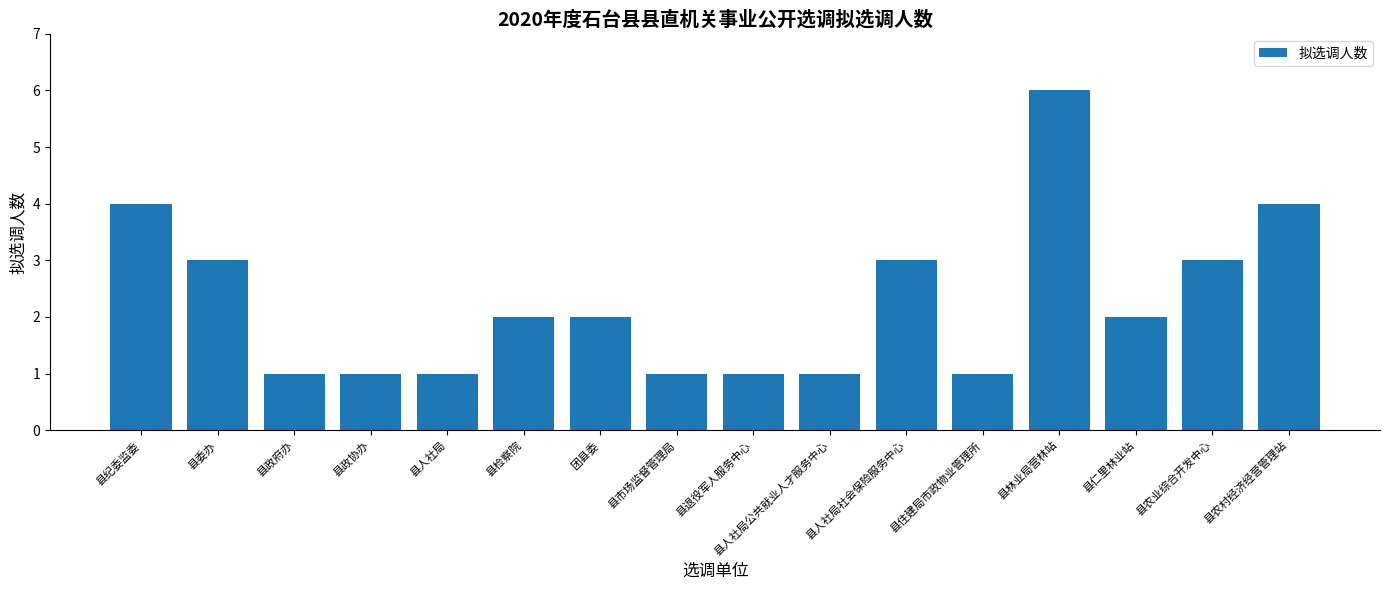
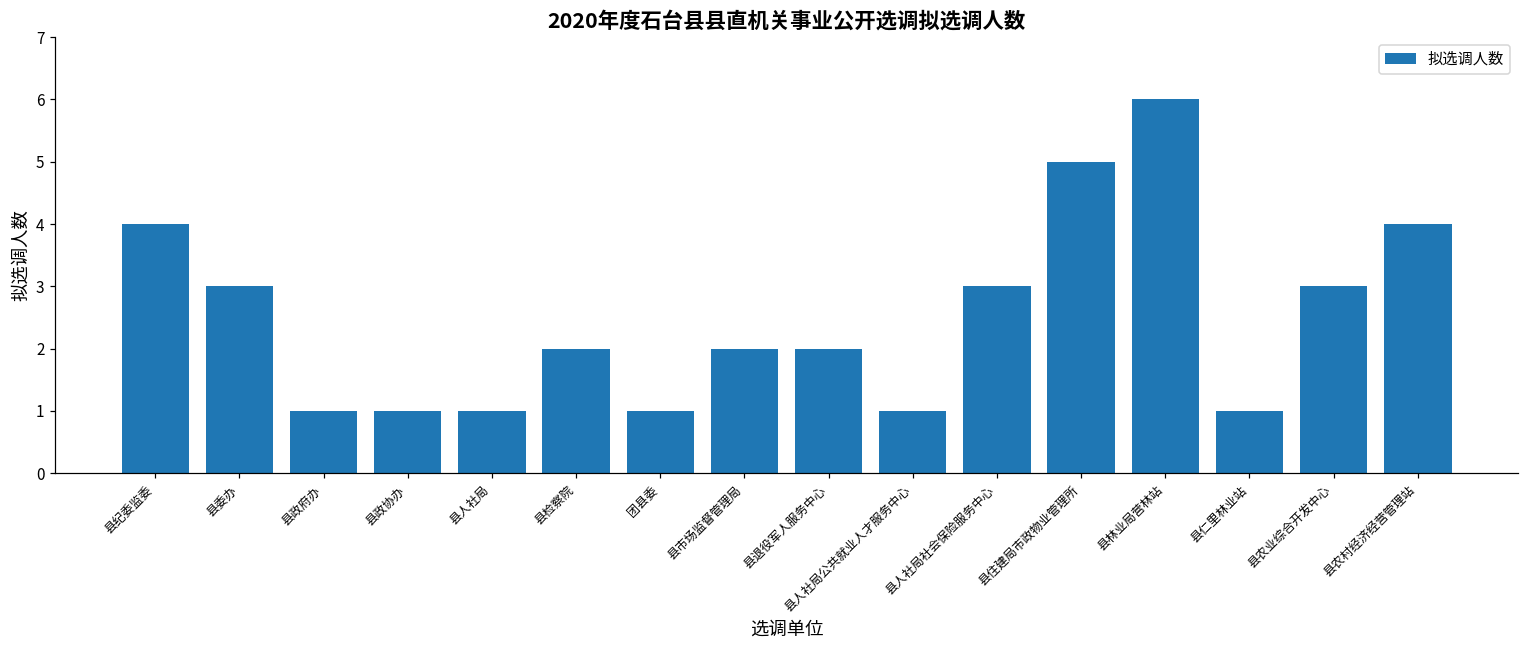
  {
    "县纪委监委": 4,
    "县委办": 3,
    "县政府办": 1,
    "县政协办": 1,
    "县人社局": 1,
    "县检察院": 2,
-   "团县委": 2,
-   "县市场监督管理局": 1,
-   "县退役军人服务中心": 1,
+   "团县委": 1,
+   "县市场监督管理局": 2,
+   "县退役军人服务中心": 2,
    "县人社局公共就业人才服务中心": 1,
    "县人社局社会保险服务中心": 3,
-   "县住建局市政物业管理所": 1,
+   "县住建局市政物业管理所": 5,
    "县林业局营林站": 6,
-   "县仁里林业站": 2,
+   "县仁里林业站": 1,
    "县农业综合开发中心": 3,
    "县农村经济经营管理站": 4
  }
